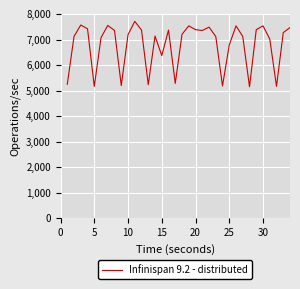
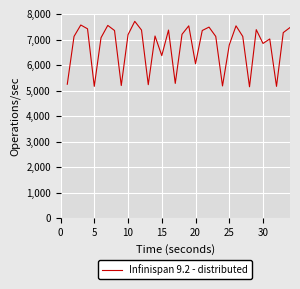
  {
    "5": "5,200",
    "10": "7,200",
    "15": "6,400",
-   "20": "7,400",
+   "20": "6,100",
    "25": "6,800",
-   "30": "7,500"
+   "30": "6,800"
  }
